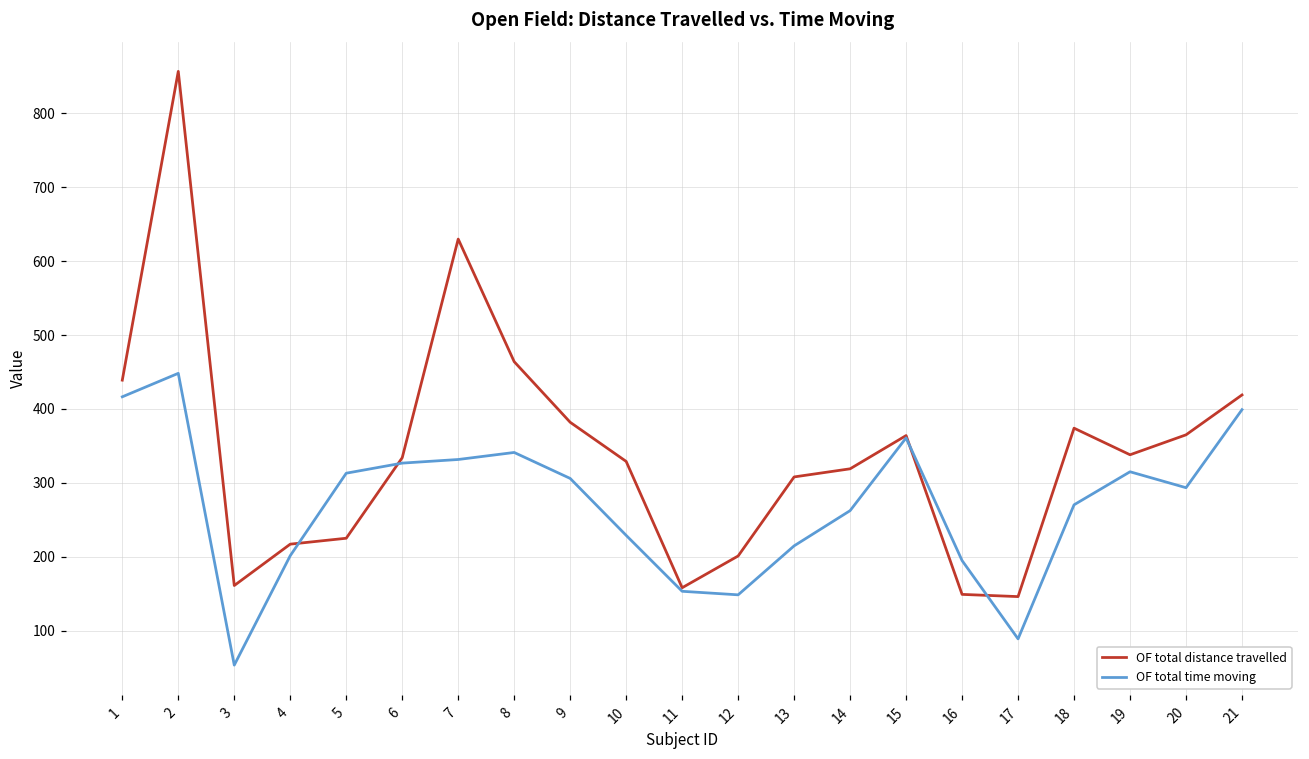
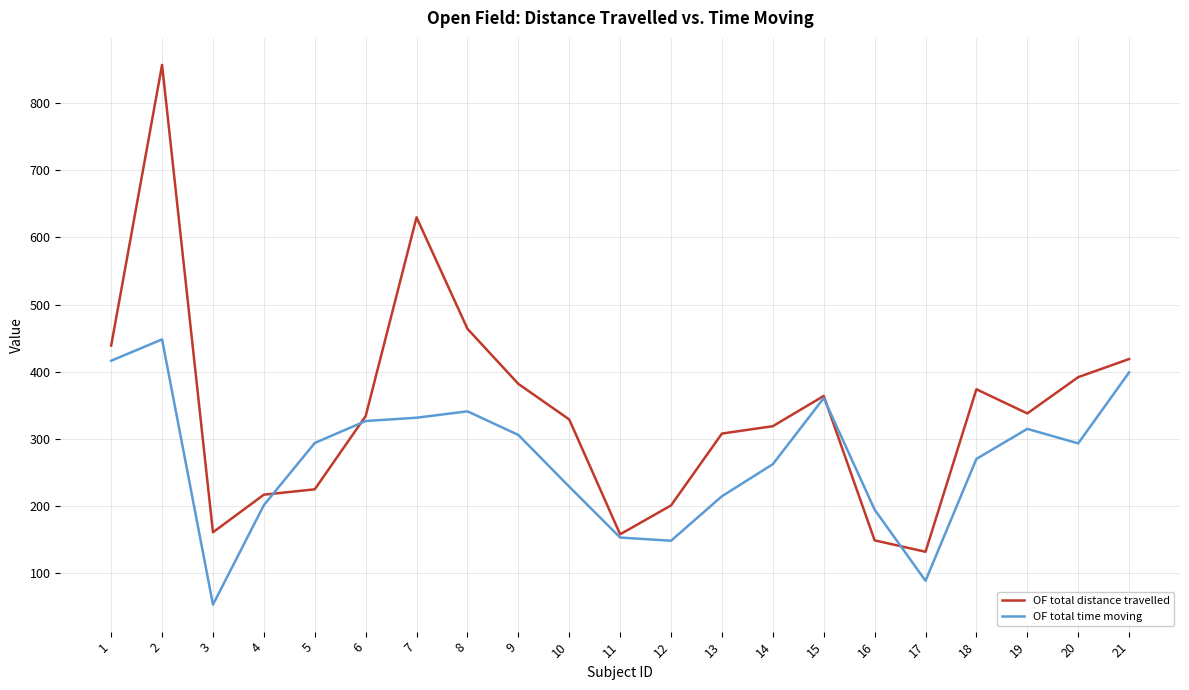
  {
    "OF total distance travelled": {
      "1": 440,
      "2": 860,
      "3": 160,
      "4": 220,
      "5": 230,
      "6": 330,
      "7": 630,
      "8": 460,
      "9": 380,
      "10": 330,
      "11": 160,
      "12": 200,
      "13": 310,
      "14": 320,
      "16": 150,
-     "17": 150,
+     "17": 130,
      "18": 370,
      "19": 340,
-     "20": 370,
+     "20": 390,
      "21": 420
    },
    "OF total time moving": {
      "1": 420,
      "2": 450,
      "3": 50,
      "4": 200,
-     "5": 310,
+     "5": 290,
      "6": 330,
      "7": 330,
      "8": 340,
      "9": 310,
      "10": 230,
      "11": 150,
      "12": 150,
      "13": 210,
      "14": 260,
      "16": 190,
      "17": 90,
      "18": 270,
      "19": 310,
      "20": 290,
      "21": 400
    }
  }
